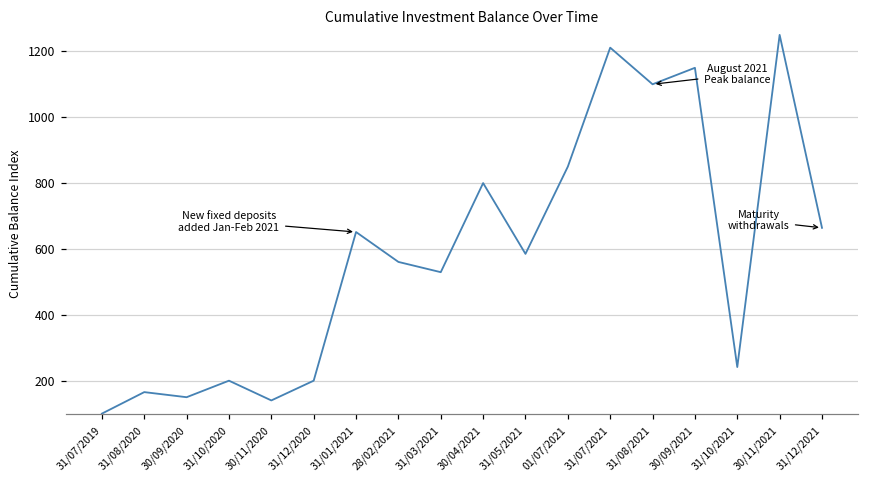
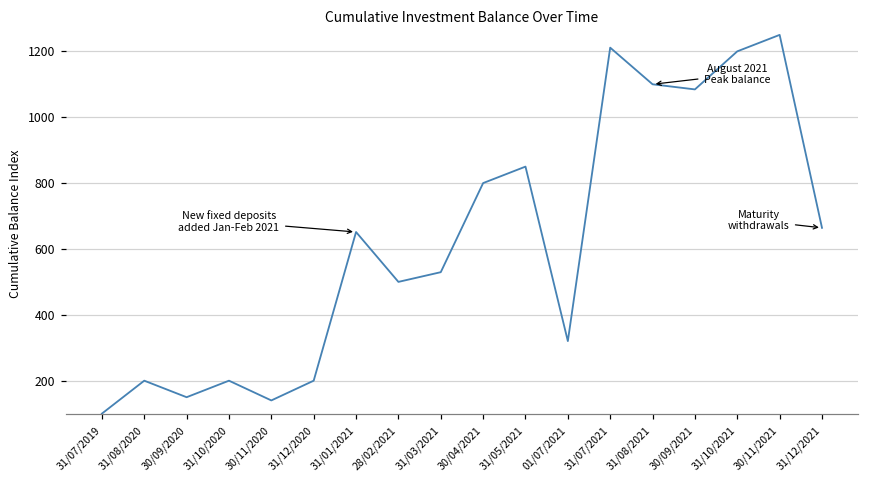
  {
    "31/07/2019": 100,
-   "31/08/2020": 170,
+   "31/08/2020": 200,
    "30/09/2020": 150,
    "31/10/2020": 200,
    "30/11/2020": 140,
    "31/12/2020": 200,
-   "28/02/2021": 560,
+   "28/02/2021": 500,
    "31/03/2021": 530,
    "30/04/2021": 800,
-   "31/05/2021": 590,
-   "01/07/2021": 850,
+   "31/05/2021": 850,
+   "01/07/2021": 320,
    "31/07/2021": 1210,
-   "30/09/2021": 1150,
-   "31/10/2021": 240,
+   "30/09/2021": 1080,
+   "31/10/2021": 1200,
    "30/11/2021": 1250,
    "31/12/2021": 660
  }
